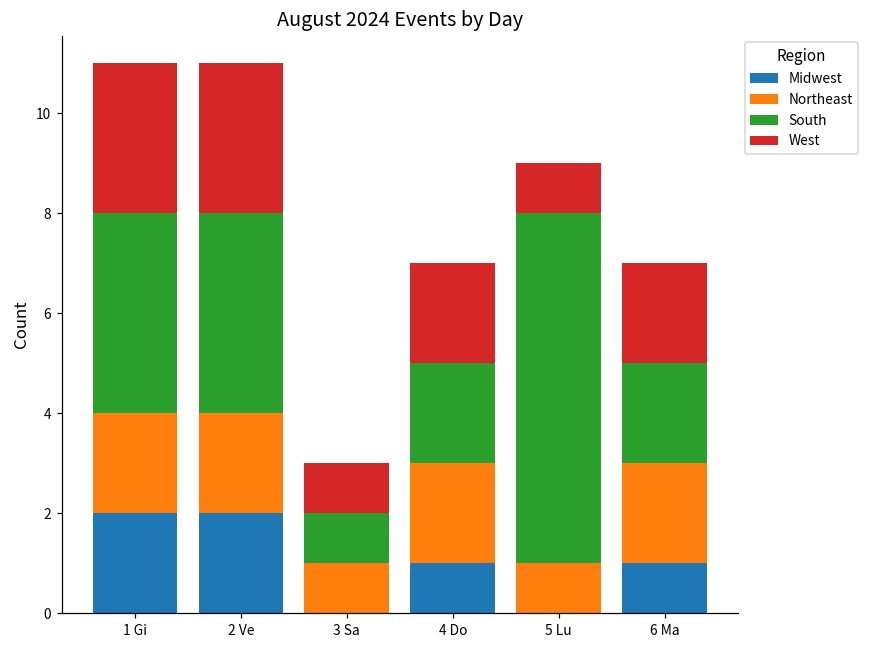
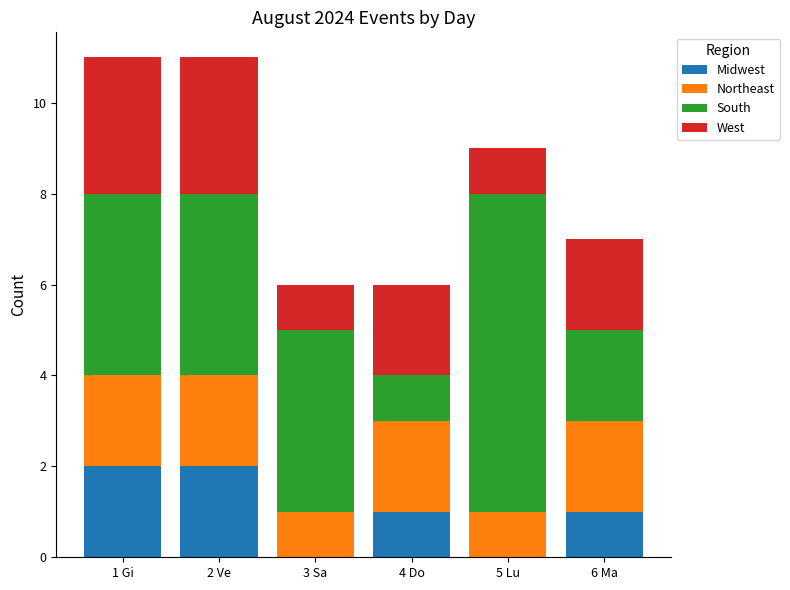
  {
    "Midwest": {
      "1 Gi": 2,
      "2 Ve": 2,
      "3 Sa": 0,
      "4 Do": 1,
      "5 Lu": 0,
      "6 Ma": 1
    },
    "South": {
      "1 Gi": 4,
      "2 Ve": 4,
-     "3 Sa": 1,
-     "4 Do": 2,
+     "3 Sa": 4,
+     "4 Do": 1,
      "5 Lu": 7,
      "6 Ma": 2
    },
    "West": {
      "1 Gi": 3,
      "2 Ve": 3,
      "3 Sa": 1,
      "4 Do": 2,
      "5 Lu": 1,
      "6 Ma": 2
    }
  }
